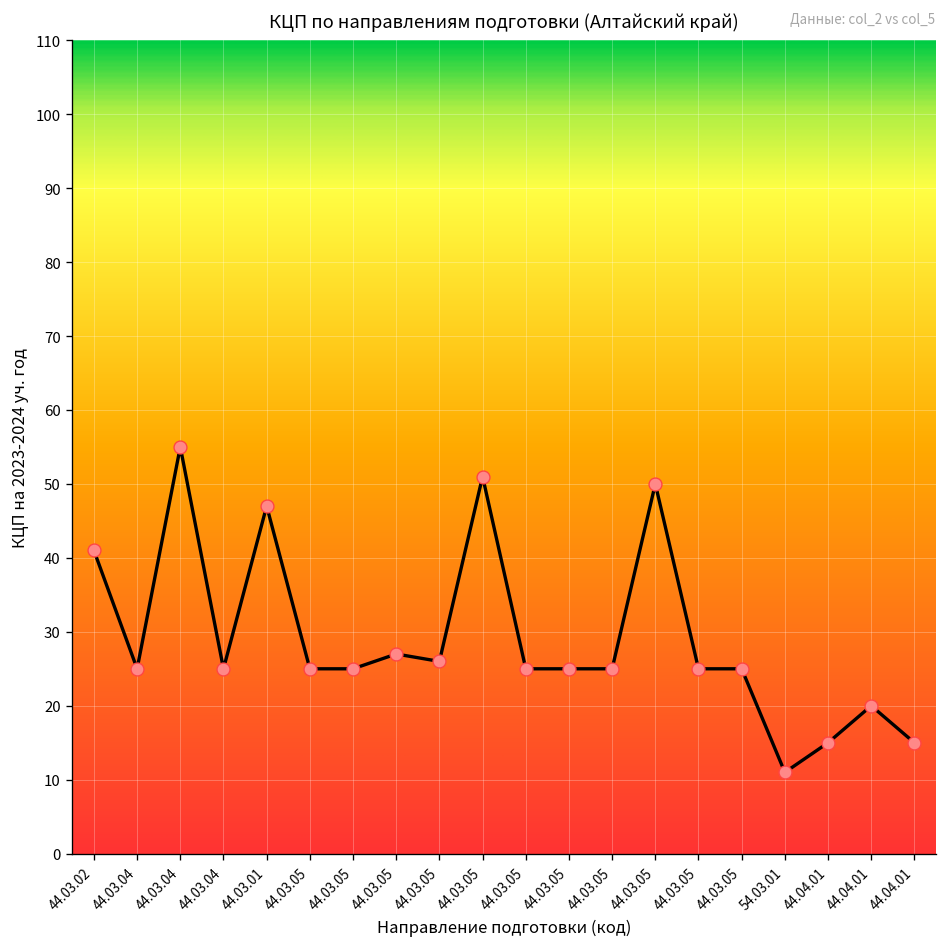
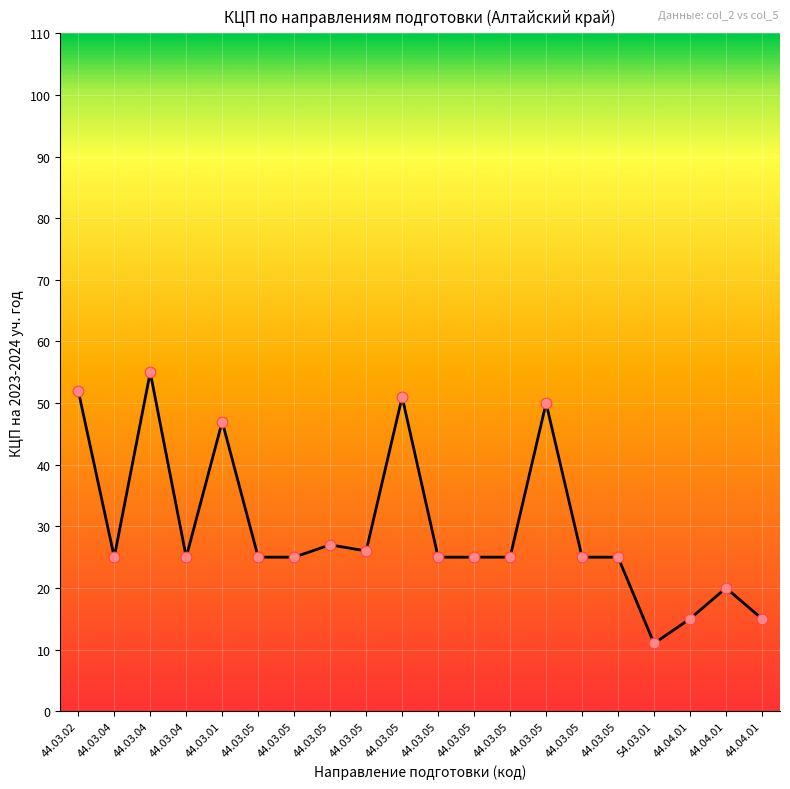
  {
-   "44.03.02": 41,
+   "44.03.02": 52,
    "44.03.01": 47,
    "54.03.01": 11
  }
